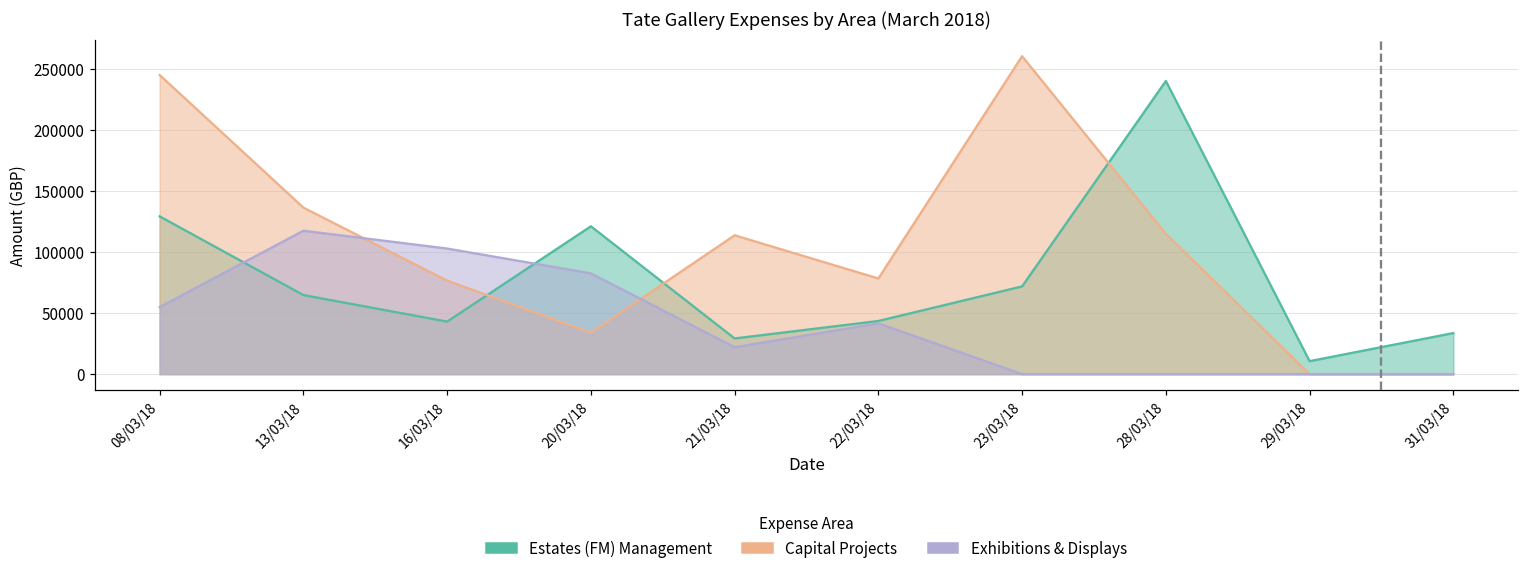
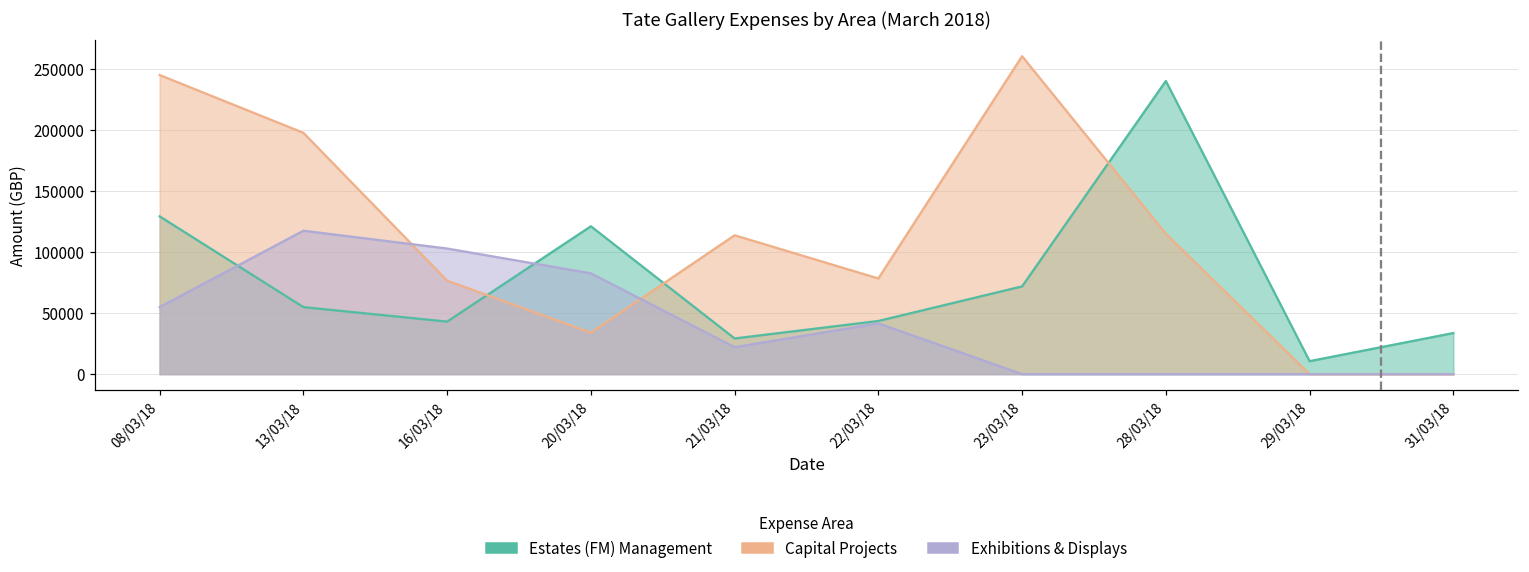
  {
    "Estates (FM) Management": {
      "08/03/18": 129000,
-     "13/03/18": 65000,
+     "13/03/18": 55000,
      "16/03/18": 43000,
      "20/03/18": 121000,
      "21/03/18": 29000,
      "23/03/18": 72000,
      "28/03/18": 240000,
      "29/03/18": 11000,
      "31/03/18": 34000
    },
    "Capital Projects": {
      "08/03/18": 245000,
-     "13/03/18": 136000,
+     "13/03/18": 198000,
      "16/03/18": 77000,
      "20/03/18": 34000,
      "21/03/18": 114000,
      "22/03/18": 78000,
      "23/03/18": 260000,
      "28/03/18": 115000
    },
    "Exhibitions & Displays": {
      "08/03/18": 55000,
      "13/03/18": 117000,
      "16/03/18": 103000,
      "20/03/18": 83000,
      "21/03/18": 22000,
      "23/03/18": 0,
      "28/03/18": 0
    }
  }
